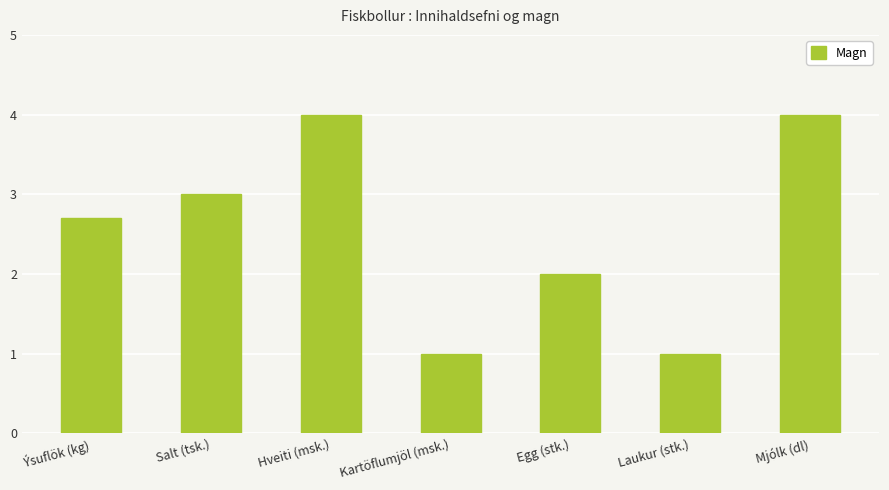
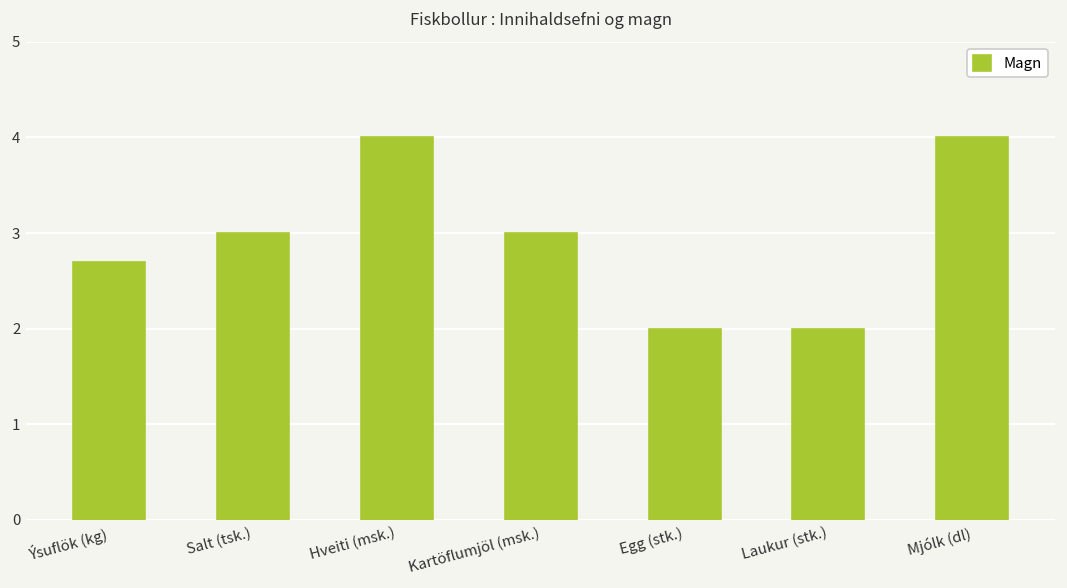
  {
    "Ýsuflök (kg)": 2.7,
    "Salt (tsk.)": 3,
    "Hveiti (msk.)": 4,
-   "Kartöflumjöl (msk.)": 1,
+   "Kartöflumjöl (msk.)": 3,
    "Egg (stk.)": 2,
-   "Laukur (stk.)": 1,
+   "Laukur (stk.)": 2,
    "Mjólk (dl)": 4
  }
